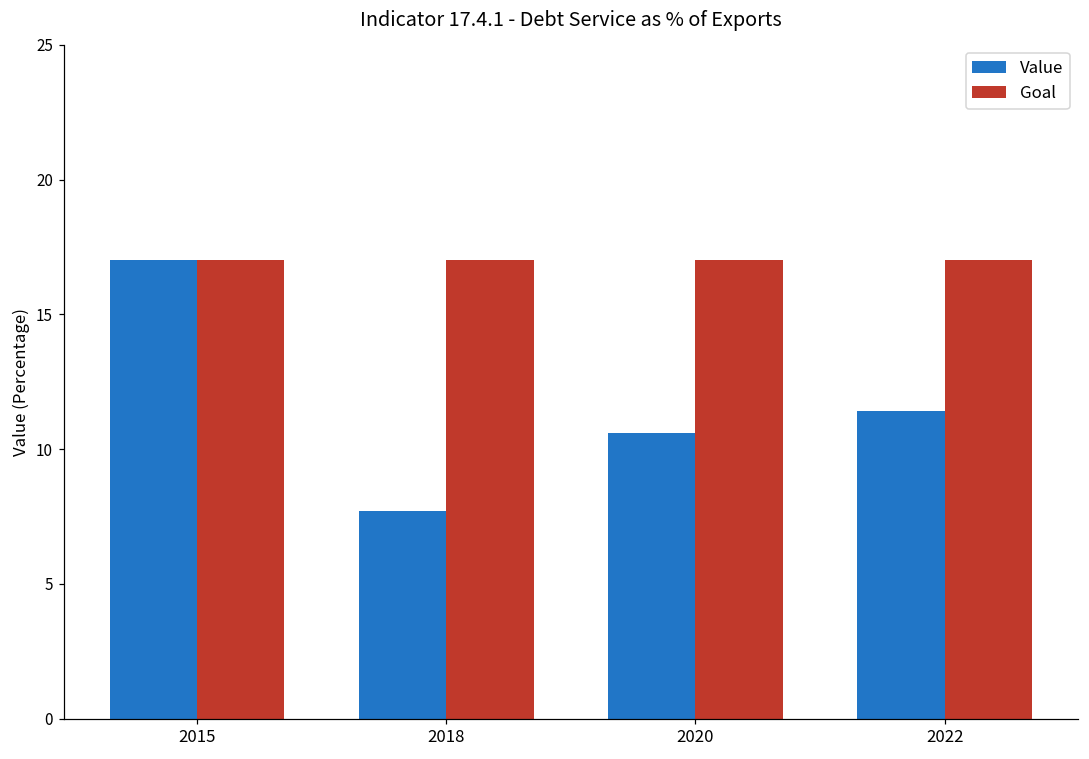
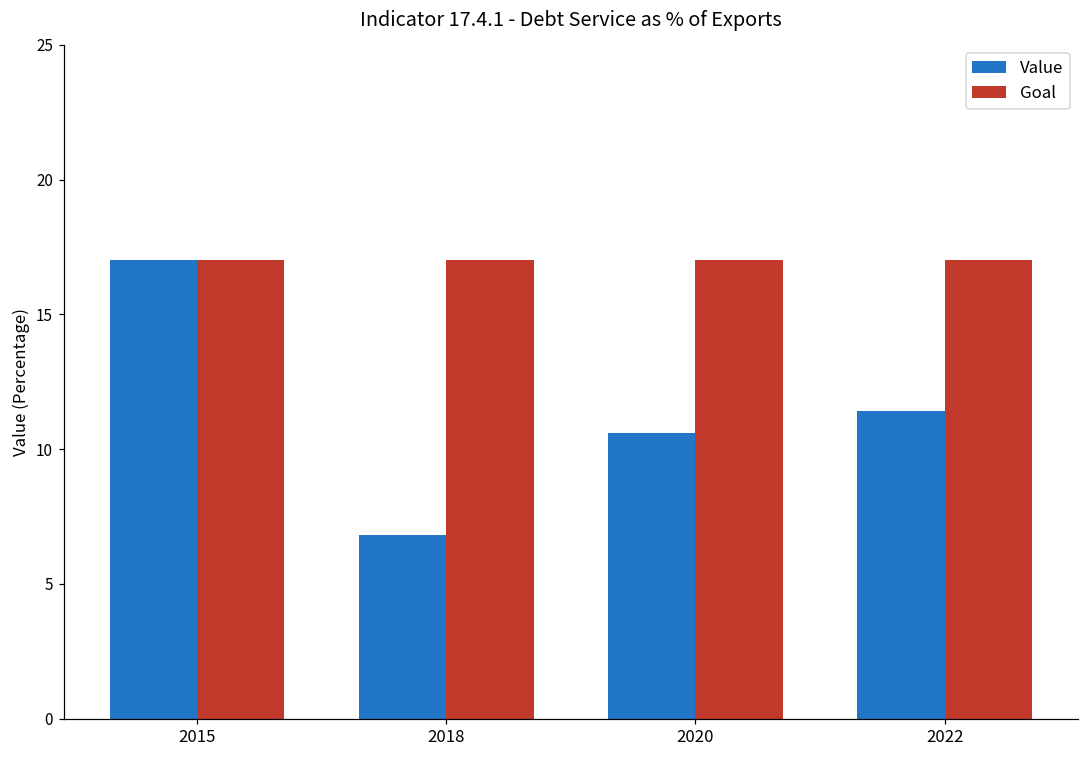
  {
    "Value": {
      "2015": 17.0,
-     "2018": 7.7,
+     "2018": 6.8,
      "2020": 10.6,
      "2022": 11.4
    },
    "Goal": {
      "2015": 17.0,
      "2018": 17.0,
      "2020": 17.0,
      "2022": 17.0
    }
  }
